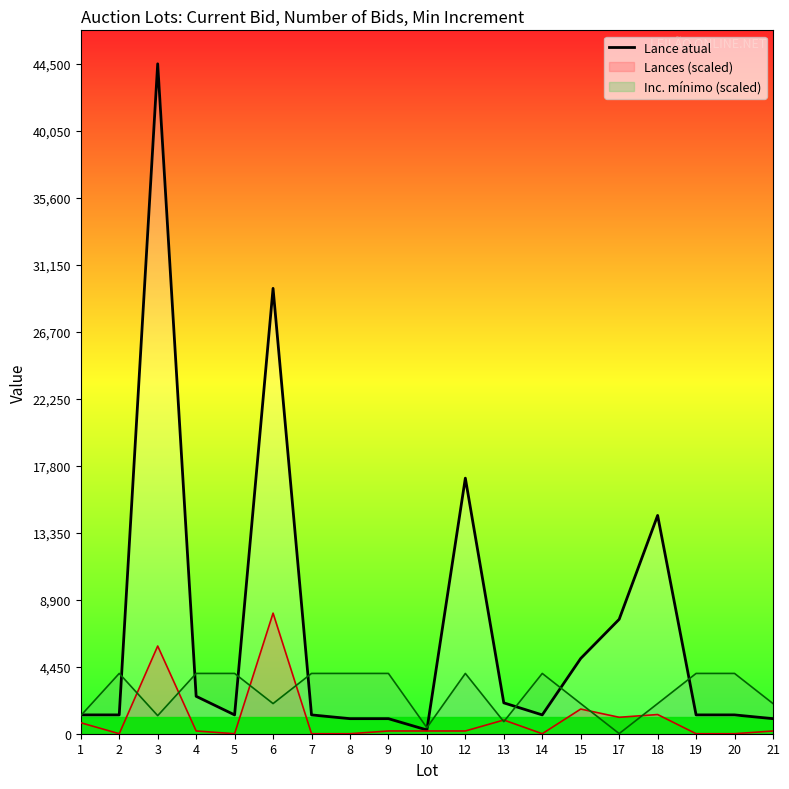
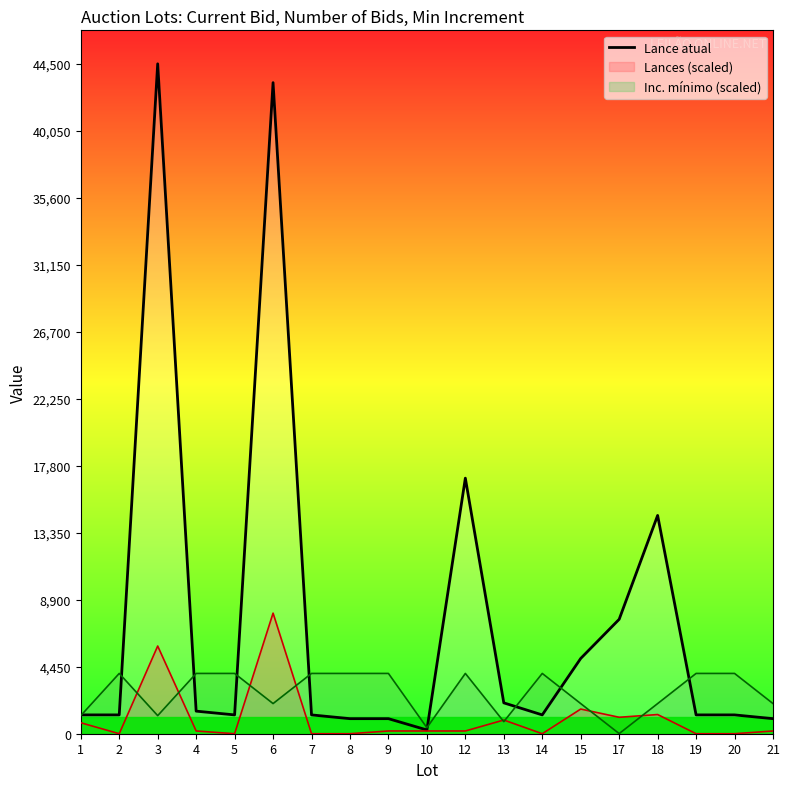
  {
    "Lance atual": {
      "3": "44,500",
-     "4": "2,500",
-     "6": "29,600",
+     "4": "1,500",
+     "6": "43,300",
      "12": "17,000",
      "13": "2,100",
      "15": "5,000",
      "17": "7,600",
      "18": "14,500"
    },
    "Lances (scaled)": {
      "1": "700",
      "2": "0",
      "3": "5,800",
      "4": "200",
      "5": "0",
      "6": "8,000",
      "7": "0",
      "8": "0",
      "9": "200",
      "12": "200",
      "14": "0",
      "15": "1,600",
      "19": "0",
      "20": "0",
      "21": "200"
    },
    "Inc. mínimo (scaled)": {
      "2": "4,000",
      "4": "4,000",
      "5": "4,000",
      "6": "2,000",
      "7": "4,000",
      "8": "4,000",
      "9": "4,000",
      "12": "4,000",
      "14": "4,000",
      "15": "2,000",
      "17": "0",
      "18": "2,000",
      "19": "4,000",
      "20": "4,000",
      "21": "2,000"
    }
  }
